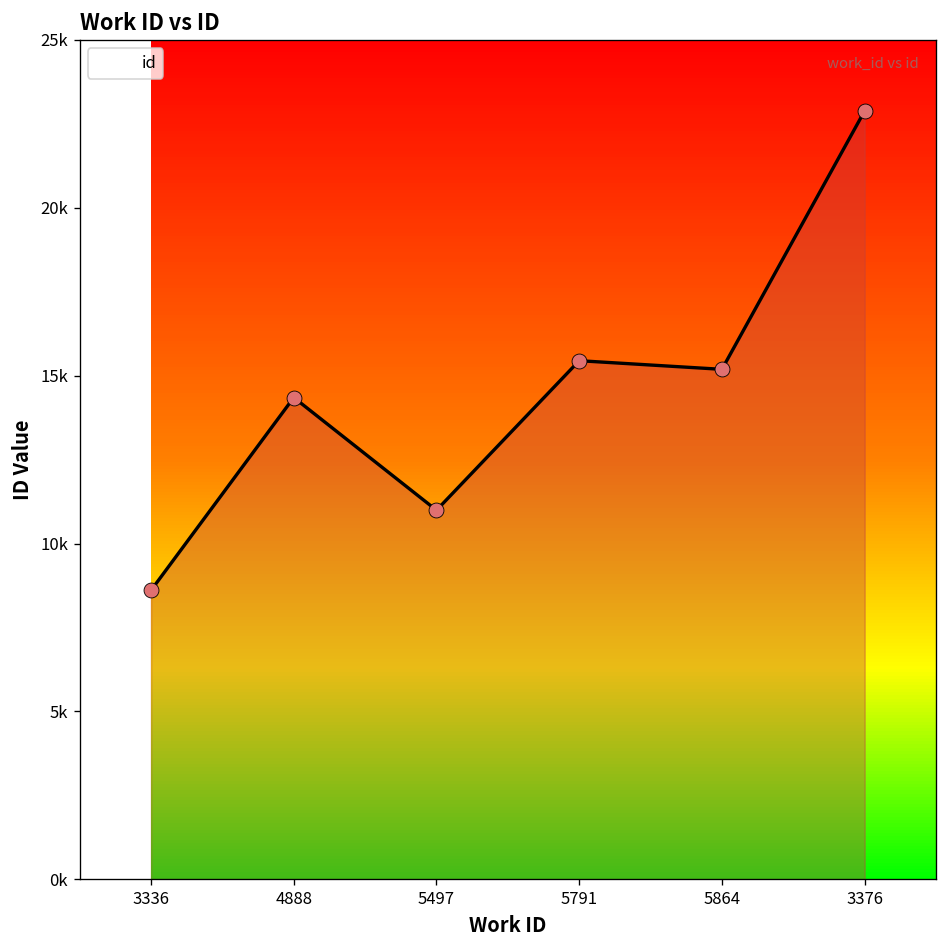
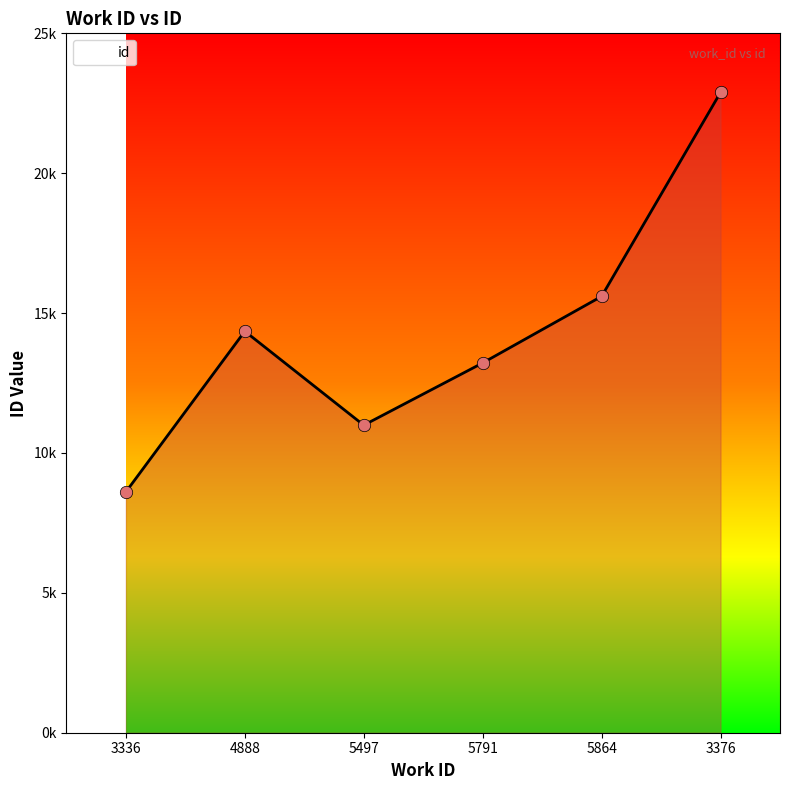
  {
    "3336": 8600,
    "4888": 14400,
    "5497": 11000,
-   "5791": 15400,
-   "5864": 15200,
+   "5791": 13200,
+   "5864": 15600,
    "3376": 22900
  }
